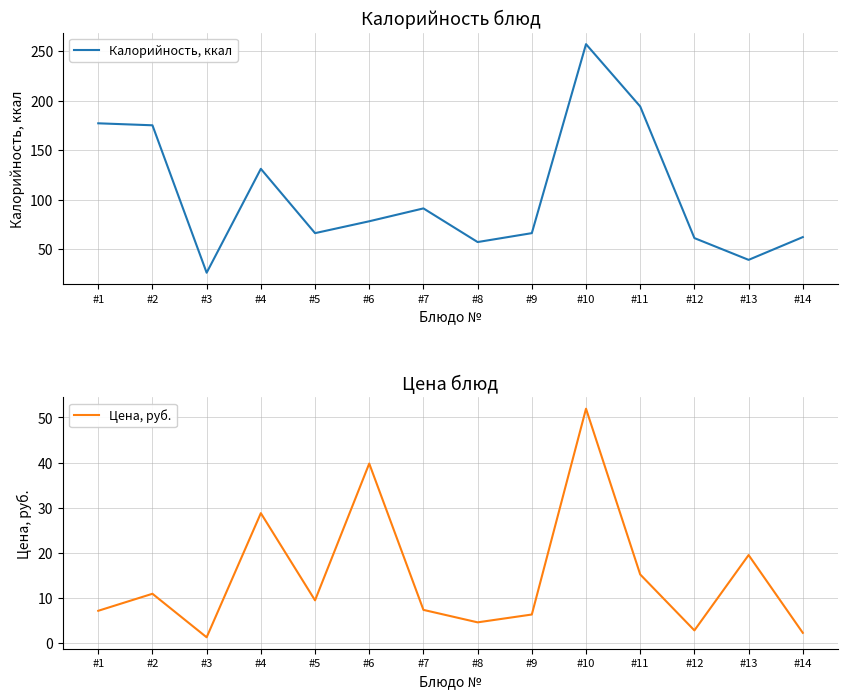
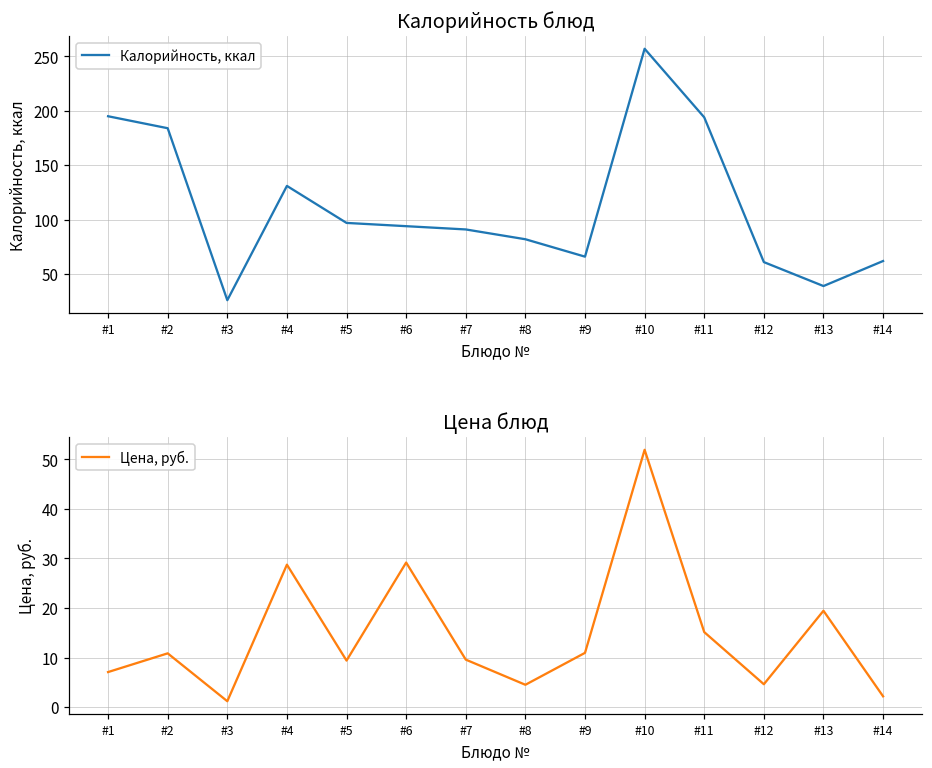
  {
    "Калорийность блюд": {
-     "#1": 180,
-     "#2": 175,
+     "#1": 200,
+     "#2": 184,
      "#3": 30,
      "#4": 130,
-     "#5": 70,
-     "#6": 80,
+     "#5": 100,
+     "#6": 90,
      "#7": 90,
-     "#8": 60,
+     "#8": 80,
      "#9": 70,
      "#10": 260,
      "#11": 190,
      "#12": 60,
      "#13": 40,
      "#14": 60
    },
    "Цена блюд": {
      "#1": 7,
      "#2": 11,
      "#3": 1,
      "#4": 29,
      "#5": 9,
-     "#6": 40,
-     "#7": 7,
+     "#6": 29,
+     "#7": 10,
      "#8": 4,
-     "#9": 6,
+     "#9": 11,
      "#10": 52,
      "#11": 15,
-     "#12": 3,
+     "#12": 5,
      "#13": 19,
      "#14": 2
    }
  }
